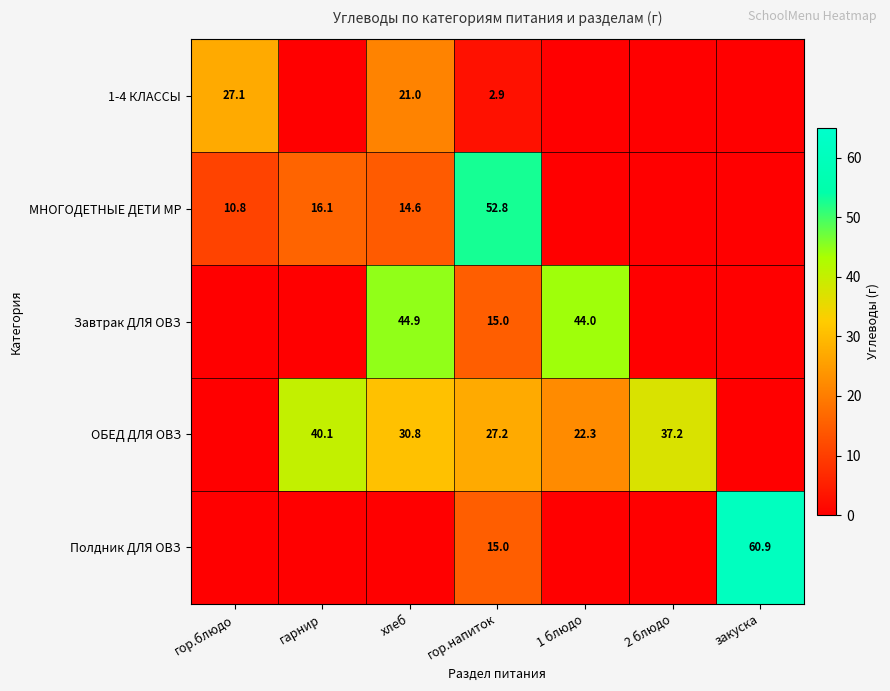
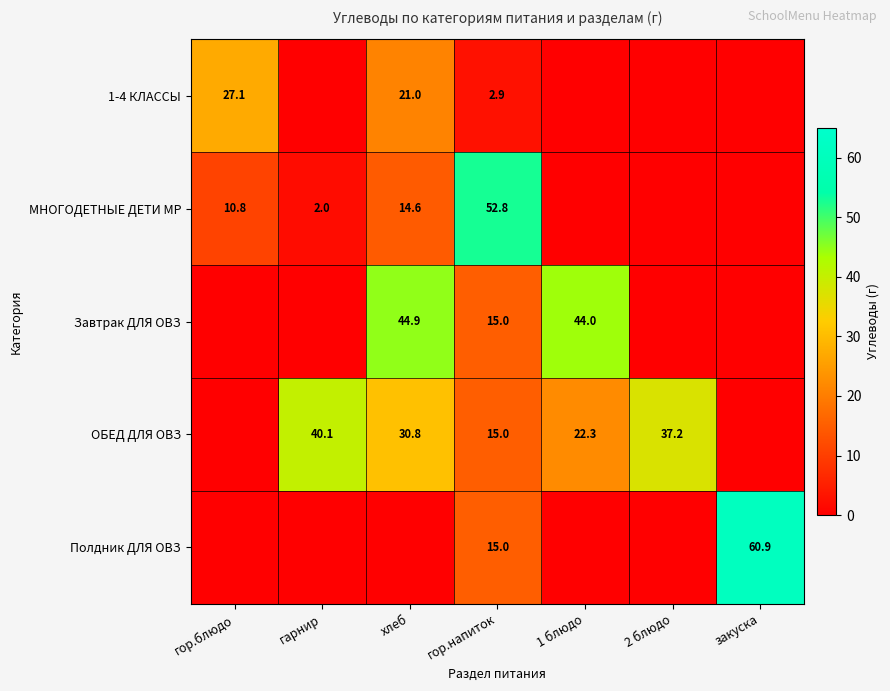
  {
    "1-4 КЛАССЫ": {
      "гор.блюдо": 27.1,
      "хлеб": 21.0,
      "гор.напиток": 2.9
    },
    "МНОГОДЕТНЫЕ ДЕТИ МР": {
      "гор.блюдо": 10.8,
-     "гарнир": 16.1,
+     "гарнир": 2.0,
      "хлеб": 14.6,
      "гор.напиток": 52.8
    },
    "Завтрак ДЛЯ ОВЗ": {
      "хлеб": 44.9,
      "гор.напиток": 15.0,
      "1 блюдо": 44.0
    },
    "ОБЕД ДЛЯ ОВЗ": {
      "гарнир": 40.1,
      "хлеб": 30.8,
-     "гор.напиток": 27.2,
+     "гор.напиток": 15.0,
      "1 блюдо": 22.3,
      "2 блюдо": 37.2
    },
    "Полдник ДЛЯ ОВЗ": {
      "гор.напиток": 15.0,
      "закуска": 60.9
    }
  }
